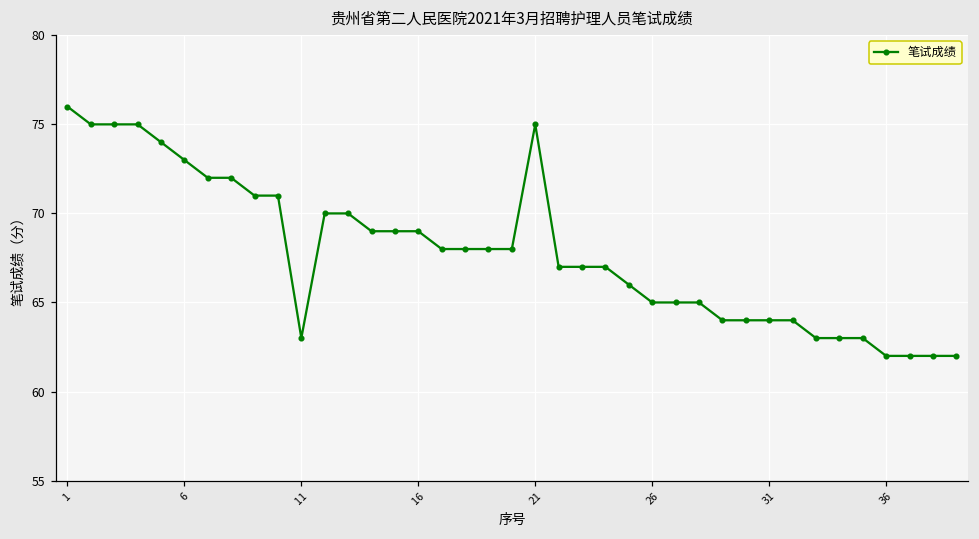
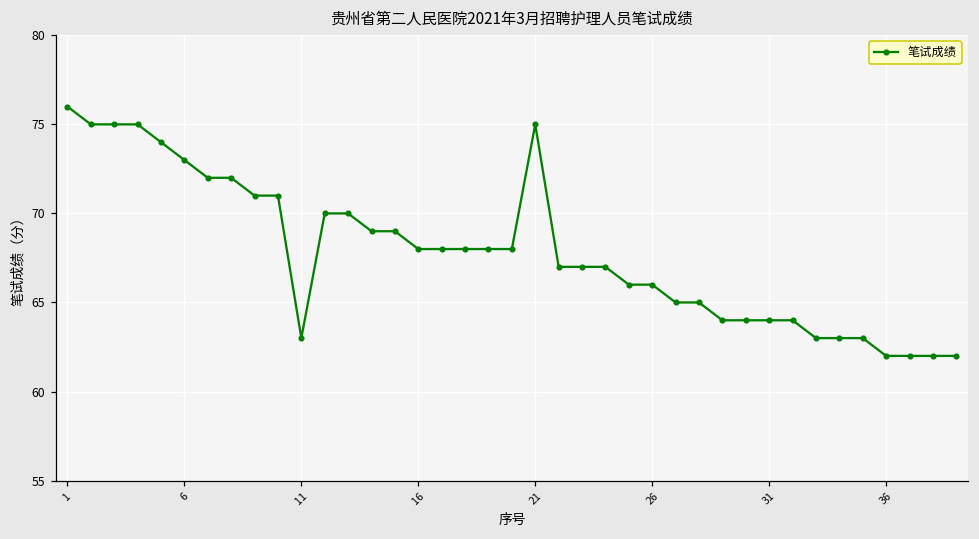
  {
    "1": 76,
    "6": 73,
    "11": 63,
-   "16": 69,
+   "16": 68,
    "21": 75,
-   "26": 65,
+   "26": 66,
    "31": 64,
    "36": 62
  }
